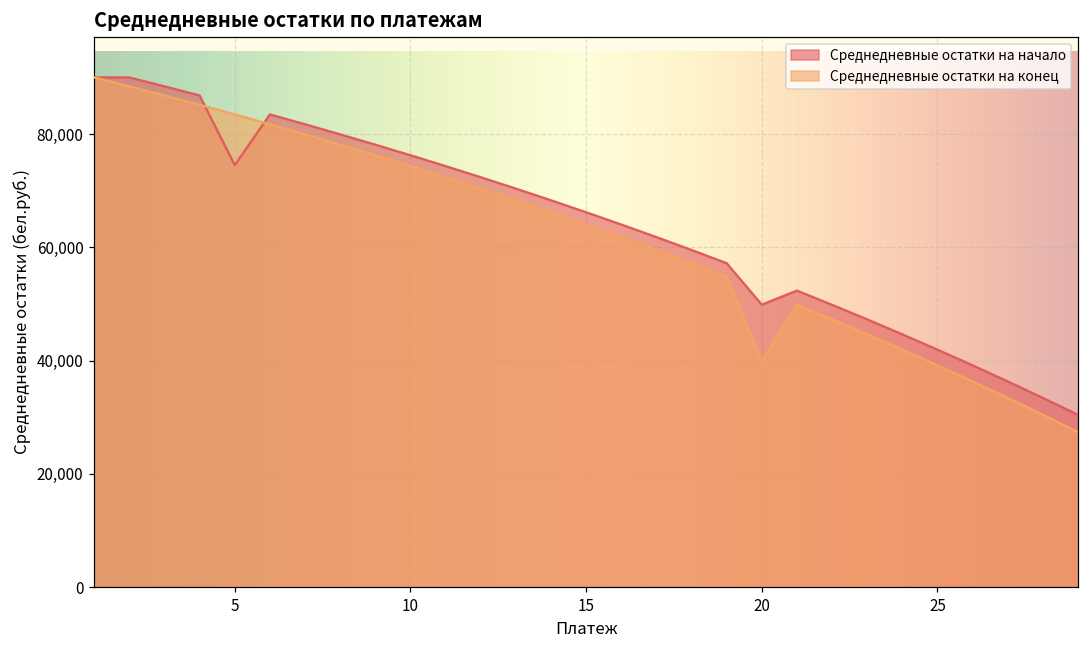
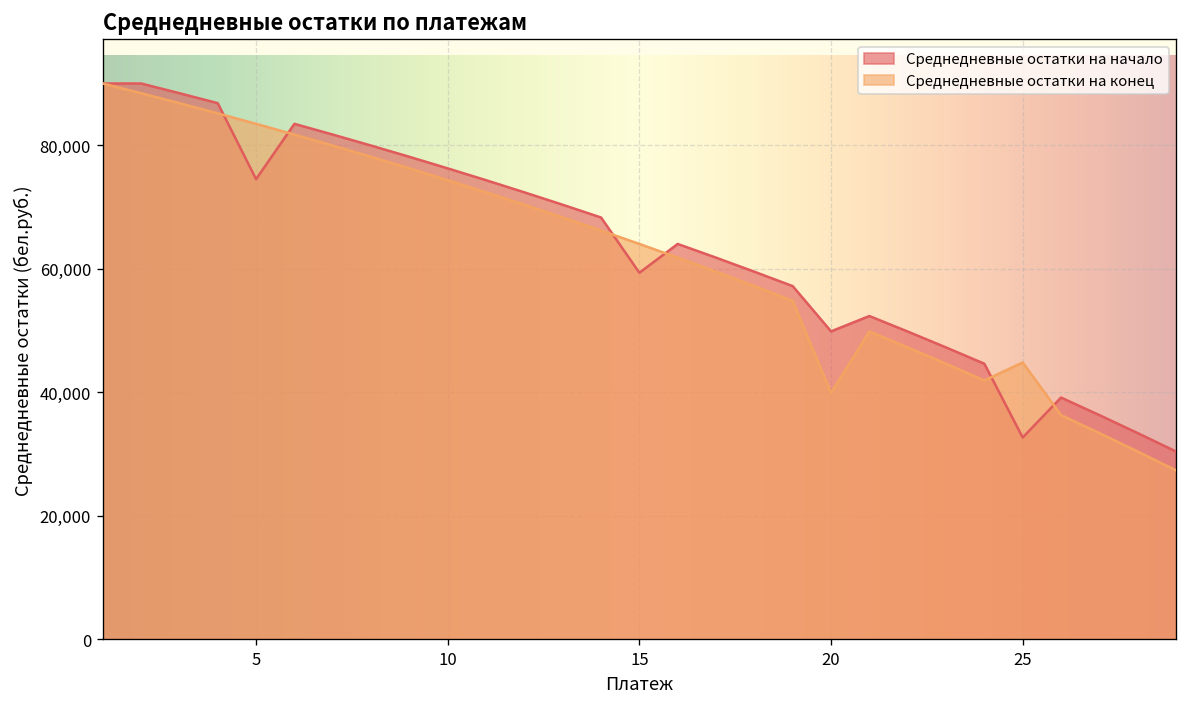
  {
    "Среднедневные остатки на начало": {
      "5": "75,000",
      "10": "76,000",
-     "15": "66,000",
+     "15": "59,000",
      "20": "50,000",
-     "25": "42,000"
+     "25": "33,000"
    },
    "Среднедневные остатки на конец": {
      "5": "83,000",
      "10": "74,000",
      "15": "64,000",
      "20": "40,000",
-     "25": "39,000"
+     "25": "45,000"
    }
  }
